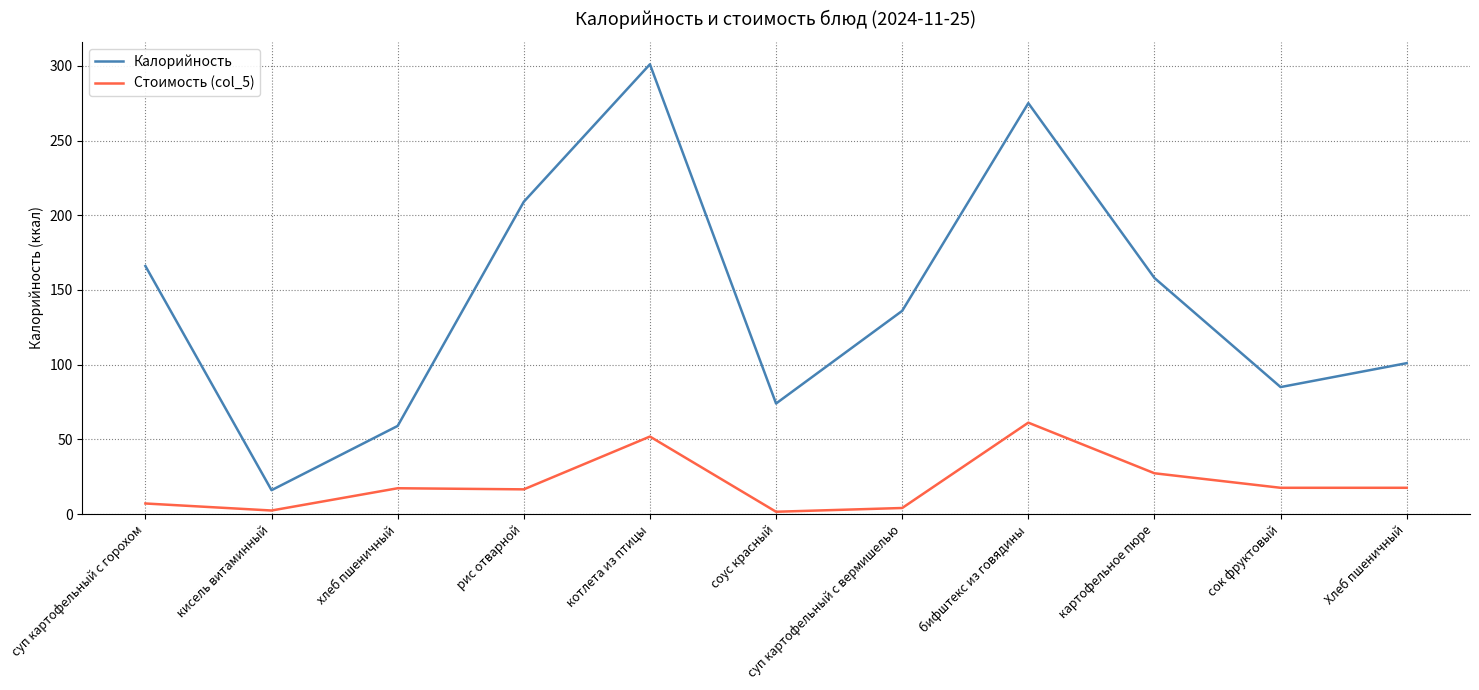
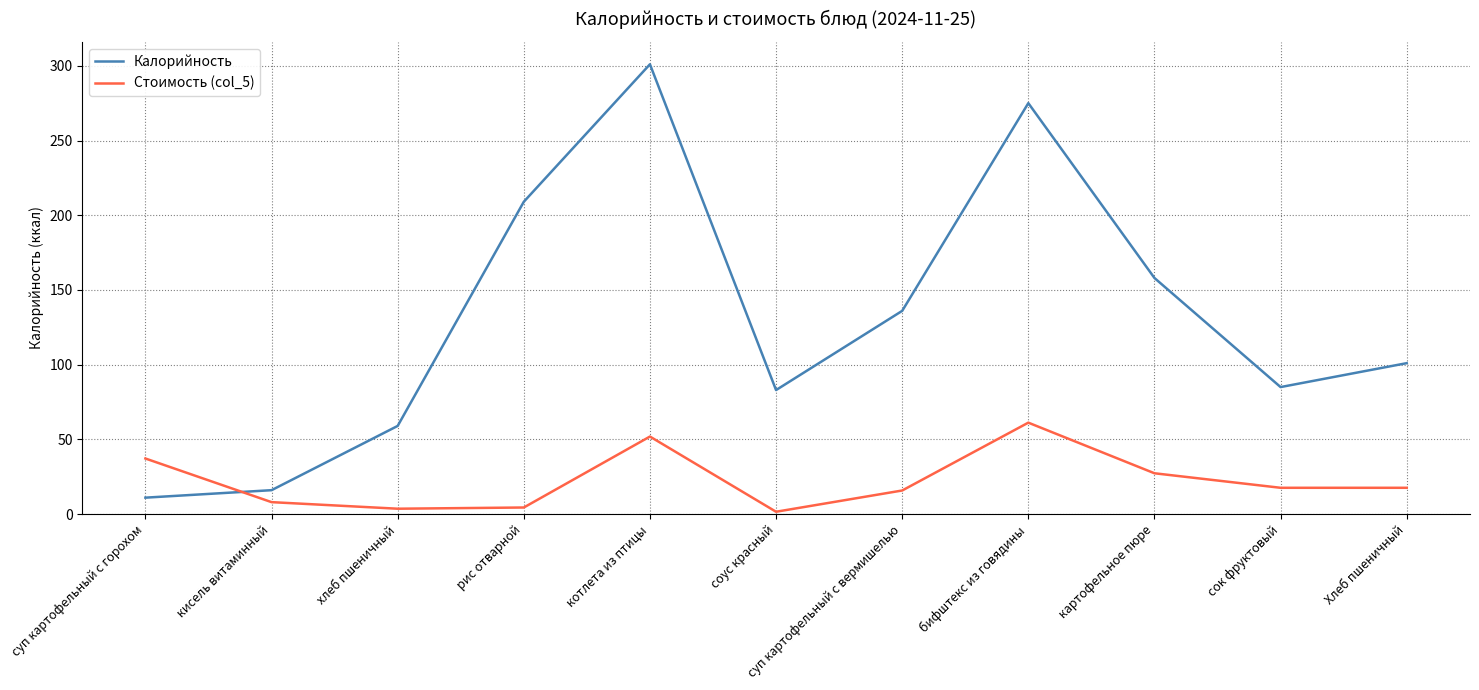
  {
    "Калорийность": {
-     "суп картофельный с горохом": 166,
+     "суп картофельный с горохом": 11,
      "кисель витаминный": 16,
      "хлеб пшеничный": 59,
      "рис отварной": 209,
      "котлета из птицы": 301,
-     "соус красный": 74,
+     "соус красный": 83,
      "суп картофельный с вермишелью": 136,
      "бифштекс из говядины": 275,
      "картофельное пюре": 158,
      "сок фруктовый": 85,
      "Хлеб пшеничный": 101
    },
    "Стоимость (col_5)": {
-     "суп картофельный с горохом": 7,
-     "кисель витаминный": 2,
-     "хлеб пшеничный": 17,
-     "рис отварной": 17,
+     "суп картофельный с горохом": 37,
+     "кисель витаминный": 8,
+     "хлеб пшеничный": 4,
+     "рис отварной": 4,
      "котлета из птицы": 52,
      "соус красный": 2,
-     "суп картофельный с вермишелью": 4,
+     "суп картофельный с вермишелью": 16,
      "бифштекс из говядины": 61,
      "картофельное пюре": 27,
      "сок фруктовый": 18,
      "Хлеб пшеничный": 18
    }
  }
